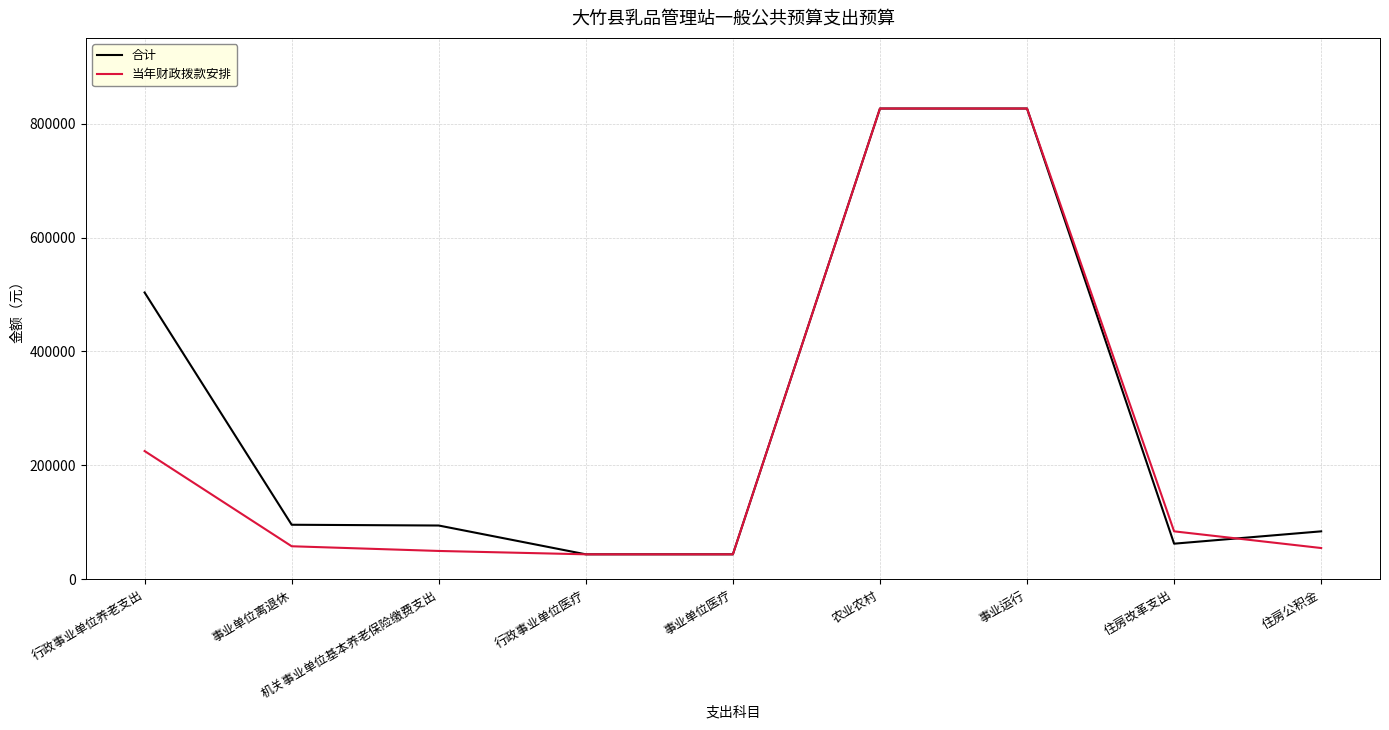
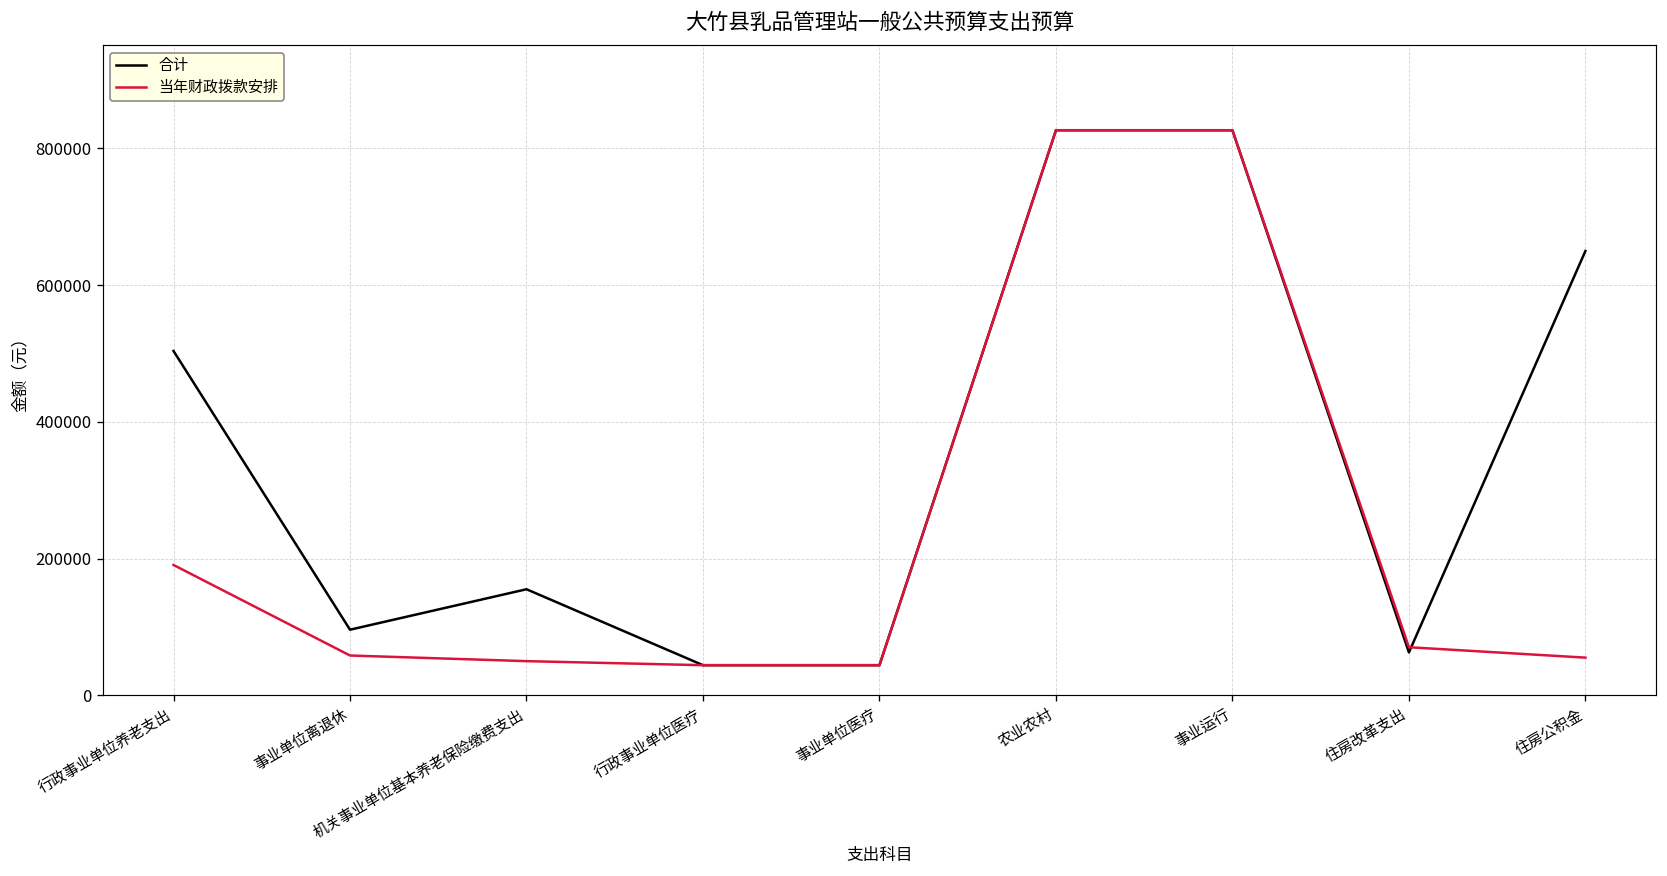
  {
    "合计": {
      "行政事业单位养老支出": 500000,
      "事业单位离退休": 100000,
-     "机关事业单位基本养老保险缴费支出": 90000,
+     "机关事业单位基本养老保险缴费支出": 160000,
      "住房改革支出": 60000,
-     "住房公积金": 80000
+     "住房公积金": 650000
    },
    "当年财政拨款安排": {
-     "行政事业单位养老支出": 230000,
+     "行政事业单位养老支出": 190000,
      "事业单位离退休": 60000,
      "机关事业单位基本养老保险缴费支出": 50000,
-     "住房改革支出": 80000,
+     "住房改革支出": 70000,
      "住房公积金": 60000
    }
  }
